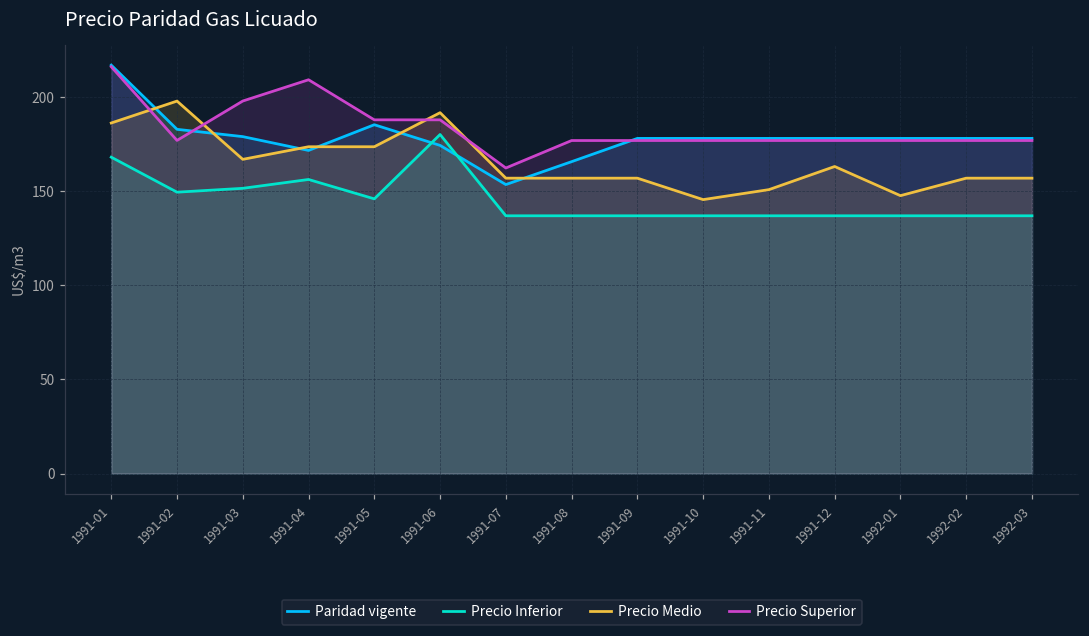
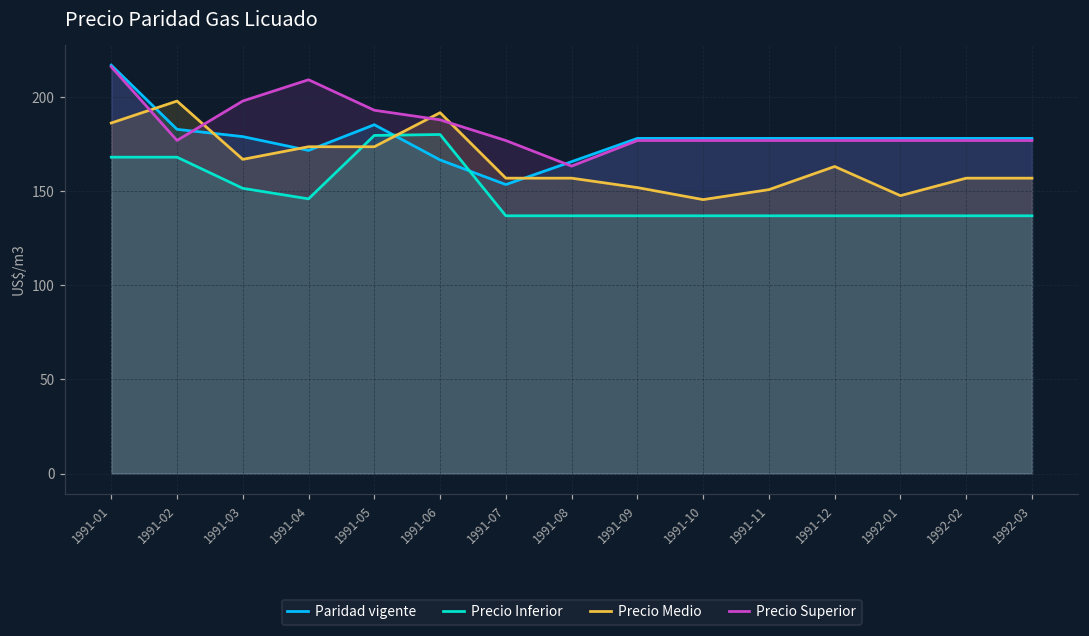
  {
    "Paridad vigente": {
      "1991-02": 183,
      "1991-03": 179,
      "1991-04": 172,
      "1991-05": 185,
-     "1991-06": 174,
+     "1991-06": 167,
      "1991-07": 154,
      "1991-08": 166
    },
    "Precio Inferior": {
      "1991-01": 168,
-     "1991-02": 150,
+     "1991-02": 168,
      "1991-03": 152,
-     "1991-04": 156,
-     "1991-05": 146,
+     "1991-04": 146,
+     "1991-05": 180,
      "1991-06": 180,
      "1991-07": 137,
      "1991-08": 137,
      "1991-09": 137,
      "1991-10": 137,
      "1991-11": 137,
      "1991-12": 137,
      "1992-01": 137,
      "1992-02": 137,
      "1992-03": 137
    },
    "Precio Medio": {
      "1991-01": 186,
      "1991-02": 198,
      "1991-03": 167,
      "1991-04": 174,
      "1991-05": 174,
      "1991-06": 192,
      "1991-07": 157,
      "1991-08": 157,
-     "1991-09": 157,
+     "1991-09": 152,
      "1991-10": 146,
      "1991-11": 151,
      "1991-12": 163,
      "1992-01": 148,
      "1992-02": 157,
      "1992-03": 157
    },
    "Precio Superior": {
      "1991-02": 177,
      "1991-03": 198,
      "1991-04": 209,
-     "1991-05": 188,
+     "1991-05": 193,
      "1991-06": 188,
-     "1991-07": 162,
-     "1991-08": 177
+     "1991-07": 177,
+     "1991-08": 163
    }
  }
